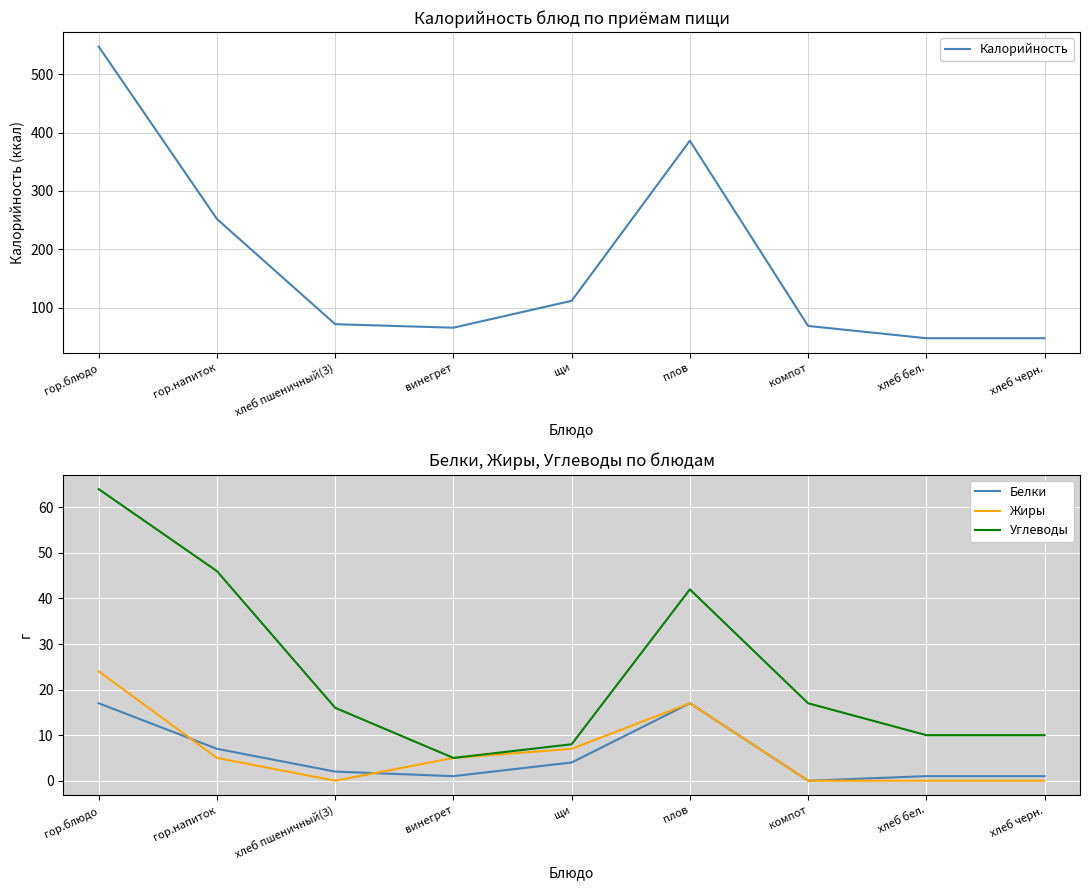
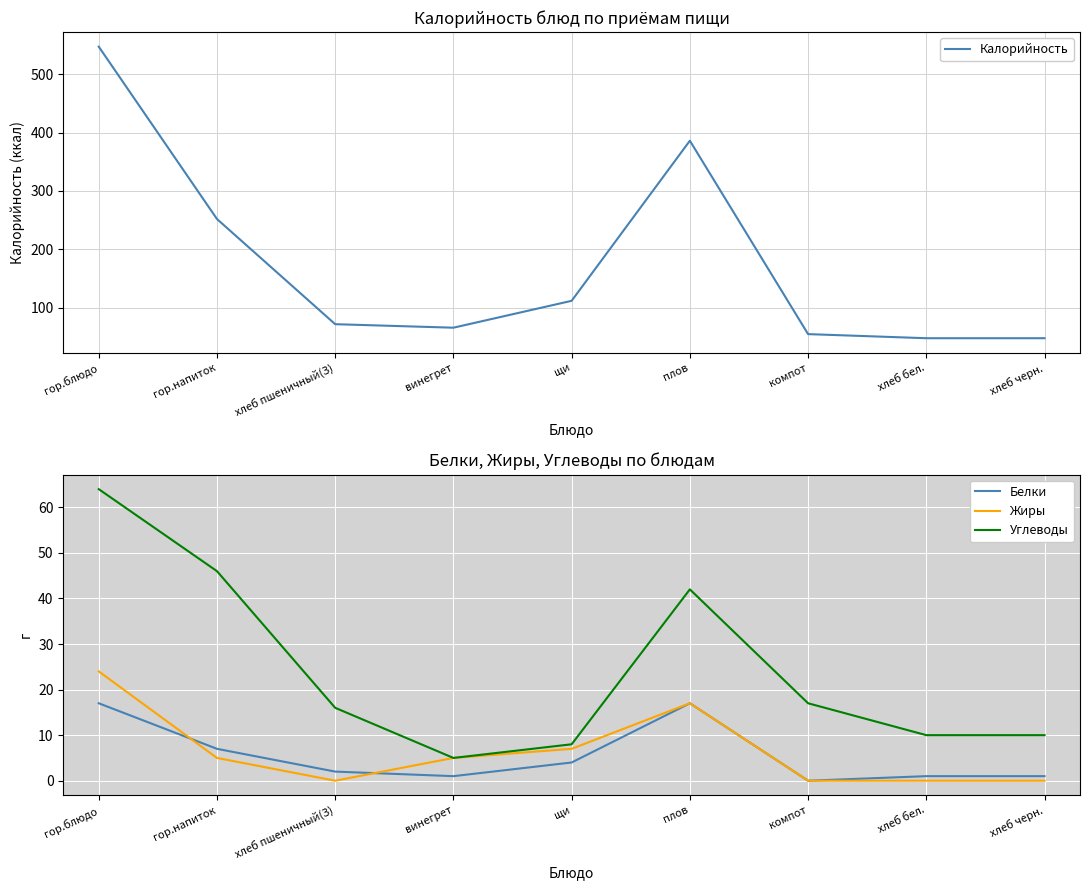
  {
    "Калорийность блюд по приёмам пищи": {
      "гор.блюдо": 550,
      "гор.напиток": 250,
      "хлеб пшеничный(З)": 70,
      "винегрет": 70,
      "щи": 110,
      "плов": 390,
-     "компот": 70,
+     "компот": 60,
      "хлеб бел.": 50,
      "хлеб черн.": 50
    },
    "Белки, Жиры, Углеводы по блюдам": {
      "Белки": {
        "гор.блюдо": 17,
        "гор.напиток": 7,
        "хлеб пшеничный(З)": 2,
        "винегрет": 1,
        "щи": 4,
        "хлеб бел.": 1,
        "хлеб черн.": 1
      },
      "Жиры": {
        "гор.блюдо": 24,
        "гор.напиток": 5,
        "хлеб пшеничный(З)": 0,
        "щи": 7,
        "хлеб бел.": 0,
        "хлеб черн.": 0
      },
      "Углеводы": {
        "гор.блюдо": 64,
        "гор.напиток": 46,
        "хлеб пшеничный(З)": 16,
        "щи": 8,
        "плов": 42,
        "компот": 17,
        "хлеб бел.": 10,
        "хлеб черн.": 10
      }
    }
  }
